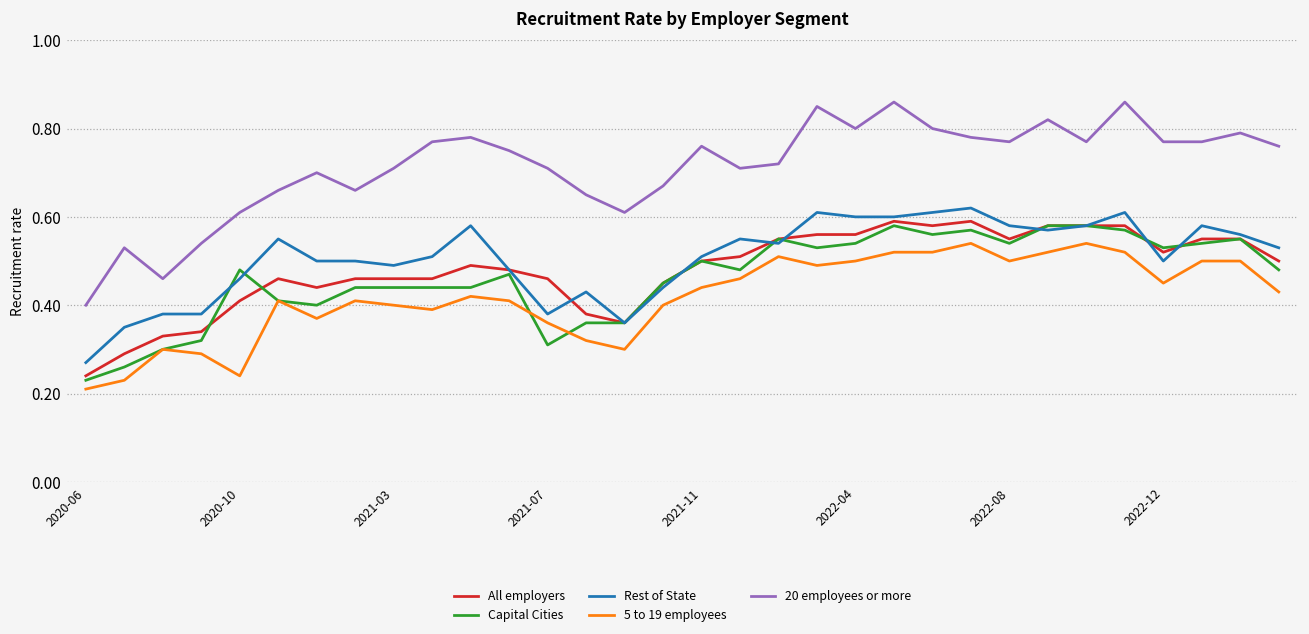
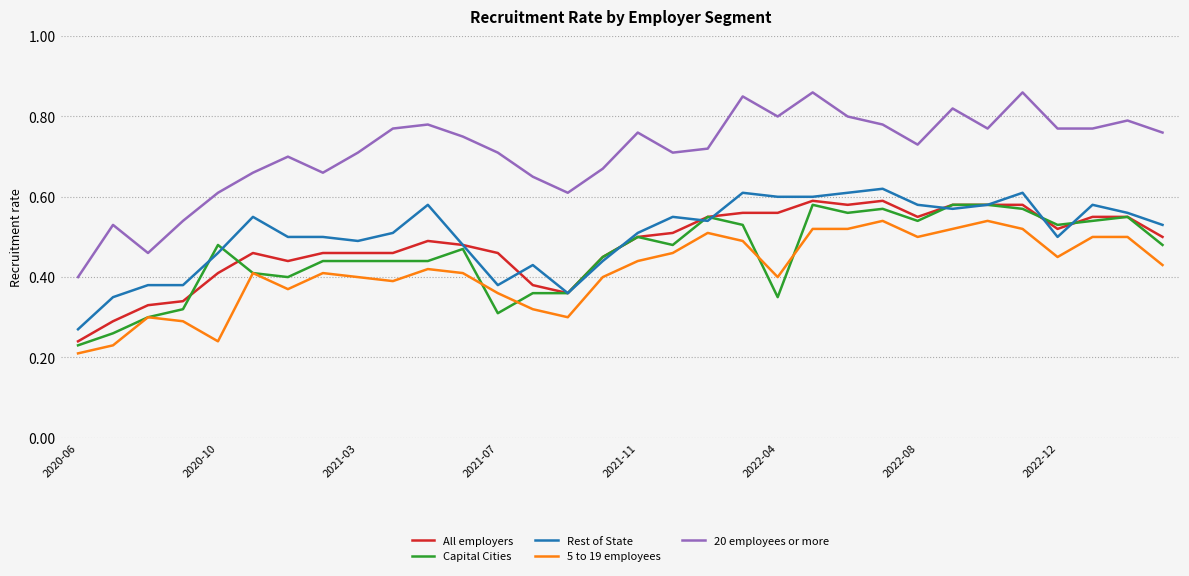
  {
    "All employers": {
      "2020-06": 0.24,
      "2020-10": 0.41,
      "2021-03": 0.46,
      "2021-07": 0.46,
      "2022-04": 0.56,
      "2022-08": 0.55,
      "2022-12": 0.52
    },
    "Capital Cities": {
      "2020-06": 0.23,
      "2020-10": 0.48,
      "2021-03": 0.44,
      "2021-07": 0.31,
-     "2022-04": 0.54,
+     "2022-04": 0.35,
      "2022-08": 0.54,
      "2022-12": 0.53
    },
    "Rest of State": {
      "2020-06": 0.27,
      "2020-10": 0.46,
      "2021-03": 0.49,
      "2021-07": 0.38,
      "2021-11": 0.51,
      "2022-04": 0.60,
      "2022-08": 0.58,
      "2022-12": 0.50
    },
    "5 to 19 employees": {
      "2020-06": 0.21,
      "2020-10": 0.24,
      "2021-03": 0.4,
      "2021-07": 0.36,
      "2021-11": 0.44,
-     "2022-04": 0.5,
+     "2022-04": 0.4,
      "2022-08": 0.5,
      "2022-12": 0.45
    },
    "20 employees or more": {
      "2020-06": 0.40,
      "2020-10": 0.61,
      "2021-03": 0.71,
      "2021-07": 0.71,
      "2021-11": 0.76,
      "2022-04": 0.80,
-     "2022-08": 0.77,
+     "2022-08": 0.73,
      "2022-12": 0.77
    }
  }
